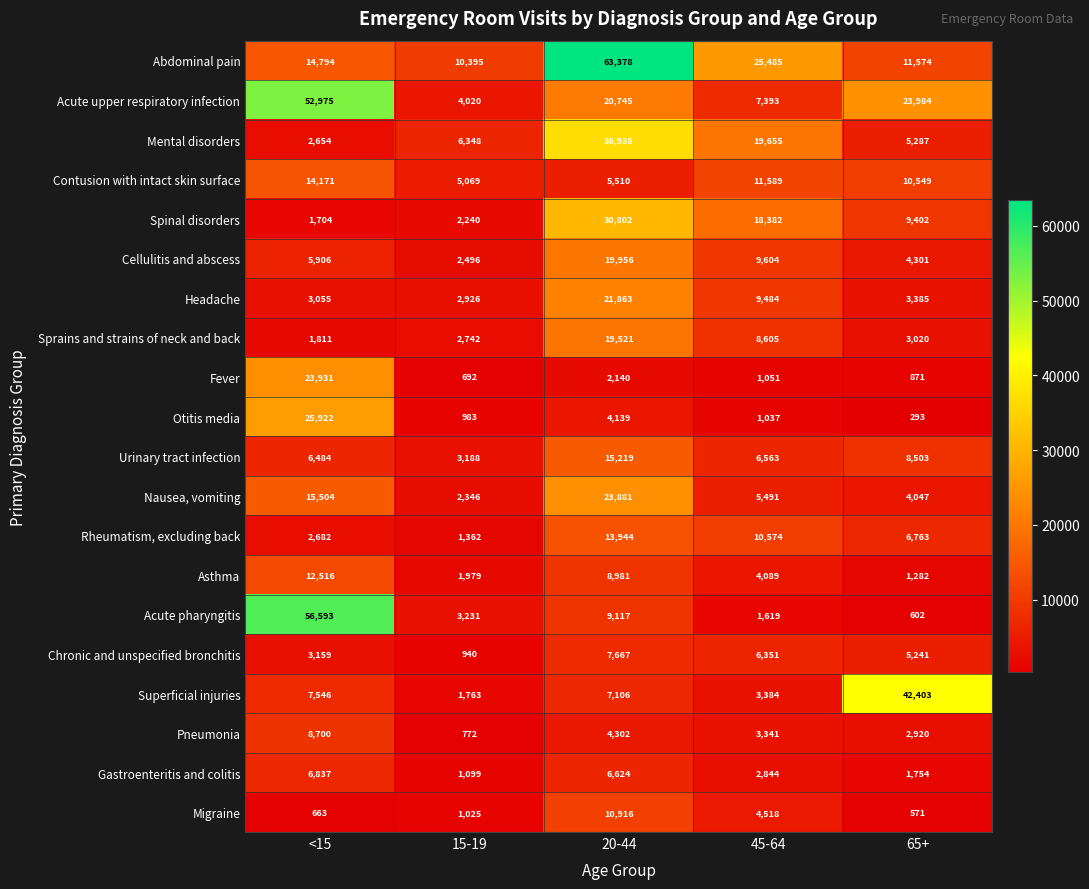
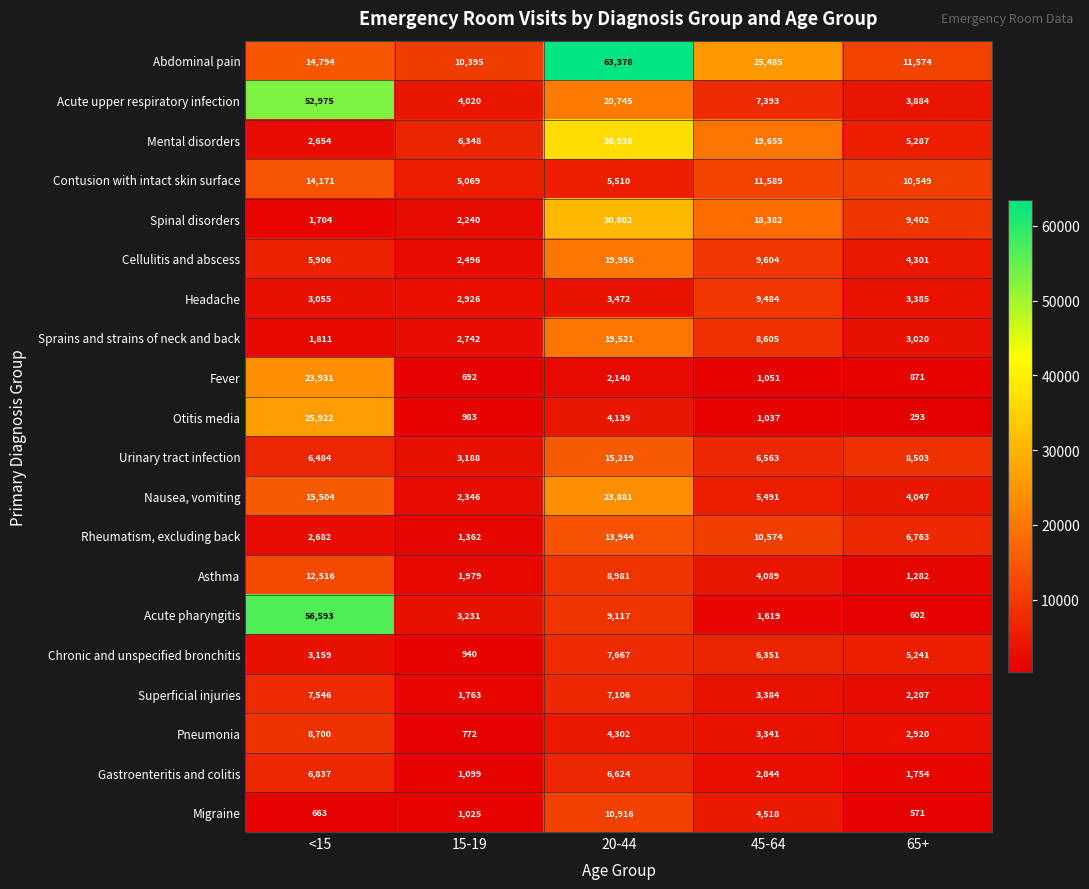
  {
    "Abdominal pain": {
      "<15": "14,794",
      "15-19": "10,395",
      "20-44": "63,378",
      "45-64": "25,485",
      "65+": "11,574"
    },
    "Acute upper respiratory infection": {
      "<15": "52,975",
      "15-19": "4,020",
      "20-44": "20,745",
      "45-64": "7,393",
-     "65+": "23,984"
+     "65+": "3,884"
    },
    "Mental disorders": {
      "<15": "2,654",
      "15-19": "6,348",
      "20-44": "36,938",
      "45-64": "19,655",
      "65+": "5,287"
    },
    "Contusion with intact skin surface": {
      "<15": "14,171",
      "15-19": "5,069",
      "20-44": "5,510",
      "45-64": "11,589",
      "65+": "10,549"
    },
    "Spinal disorders": {
      "<15": "1,704",
      "15-19": "2,240",
      "20-44": "30,802",
      "45-64": "18,382",
      "65+": "9,402"
    },
    "Cellulitis and abscess": {
      "<15": "5,906",
      "15-19": "2,496",
      "20-44": "19,956",
      "45-64": "9,604",
      "65+": "4,301"
    },
    "Headache": {
      "<15": "3,055",
      "15-19": "2,926",
-     "20-44": "21,863",
+     "20-44": "3,472",
      "45-64": "9,484",
      "65+": "3,385"
    },
    "Sprains and strains of neck and back": {
      "<15": "1,811",
      "15-19": "2,742",
      "20-44": "19,521",
      "45-64": "8,605",
      "65+": "3,020"
    },
    "Fever": {
      "<15": "23,931",
      "15-19": "692",
      "20-44": "2,140",
      "45-64": "1,051",
      "65+": "871"
    },
    "Otitis media": {
      "<15": "25,922",
      "15-19": "983",
      "20-44": "4,139",
      "45-64": "1,037",
      "65+": "293"
    },
    "Urinary tract infection": {
      "<15": "6,484",
      "15-19": "3,188",
      "20-44": "15,219",
      "45-64": "6,563",
      "65+": "8,503"
    },
    "Nausea, vomiting": {
      "<15": "15,504",
      "15-19": "2,346",
      "20-44": "23,881",
      "45-64": "5,491",
      "65+": "4,047"
    },
    "Rheumatism, excluding back": {
      "<15": "2,682",
      "15-19": "1,362",
      "20-44": "13,944",
      "45-64": "10,574",
      "65+": "6,763"
    },
    "Asthma": {
      "<15": "12,516",
      "15-19": "1,979",
      "20-44": "8,981",
      "45-64": "4,089",
      "65+": "1,282"
    },
    "Acute pharyngitis": {
      "<15": "56,593",
      "15-19": "3,231",
      "20-44": "9,117",
      "45-64": "1,619",
      "65+": "602"
    },
    "Chronic and unspecified bronchitis": {
      "<15": "3,159",
      "15-19": "940",
      "20-44": "7,667",
      "45-64": "6,351",
      "65+": "5,241"
    },
    "Superficial injuries": {
      "<15": "7,546",
      "15-19": "1,763",
      "20-44": "7,106",
      "45-64": "3,384",
-     "65+": "42,403"
+     "65+": "2,207"
    },
    "Pneumonia": {
      "<15": "8,700",
      "15-19": "772",
      "20-44": "4,302",
      "45-64": "3,341",
      "65+": "2,920"
    },
    "Gastroenteritis and colitis": {
      "<15": "6,837",
      "15-19": "1,099",
      "20-44": "6,624",
      "45-64": "2,844",
      "65+": "1,754"
    },
    "Migraine": {
      "<15": "663",
      "15-19": "1,025",
      "20-44": "10,916",
      "45-64": "4,518",
      "65+": "571"
    }
  }
